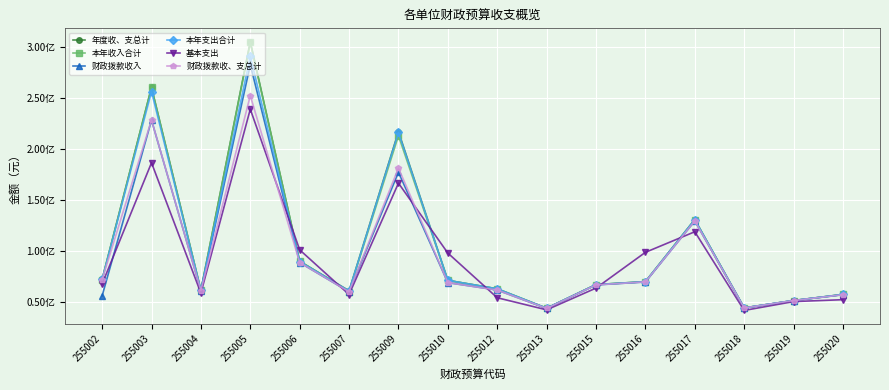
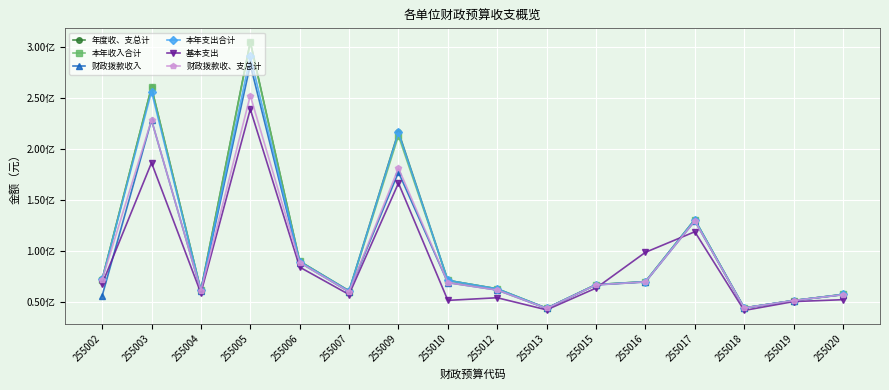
  {
    "本年收入合计": {
      "255009": "2.13亿"
    },
    "财政拨款收入": {
      "255002": "0.56亿",
      "255009": "1.77亿"
    },
    "本年支出合计": {
      "255003": "2.56亿"
    },
    "基本支出": {
      "255002": "0.68亿",
      "255003": "1.87亿",
      "255004": "0.59亿",
      "255005": "2.39亿",
-     "255006": "1.01亿",
+     "255006": "0.84亿",
      "255007": "0.58亿",
      "255009": "1.67亿",
-     "255010": "0.98亿",
+     "255010": "0.52亿",
      "255012": "0.54亿",
      "255015": "0.64亿",
      "255016": "0.99亿",
      "255017": "1.19亿",
      "255020": "0.53亿"
    },
    "财政拨款收、支总计": {
      "255005": "2.52亿",
      "255009": "1.81亿"
    }
  }
